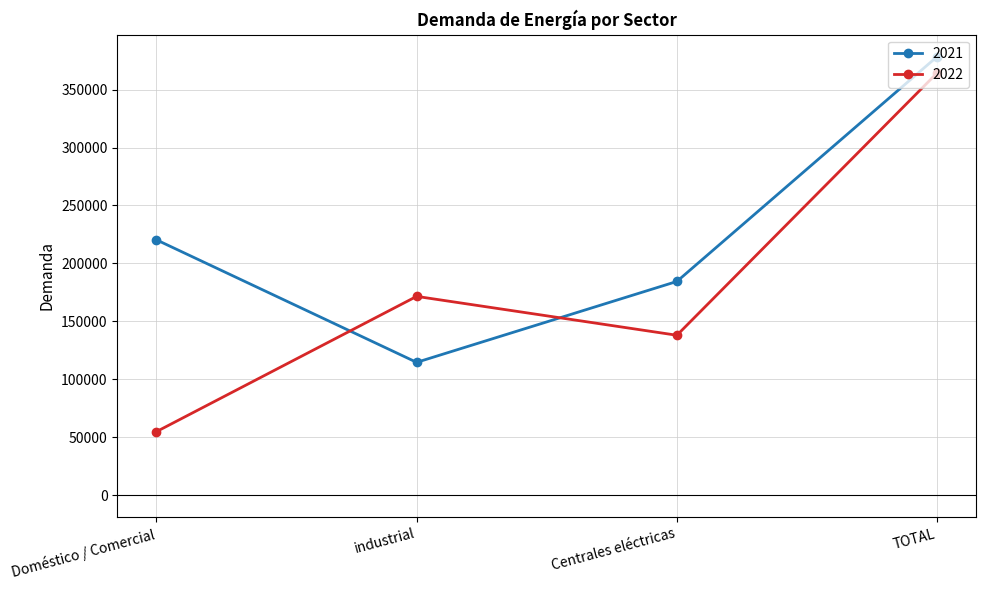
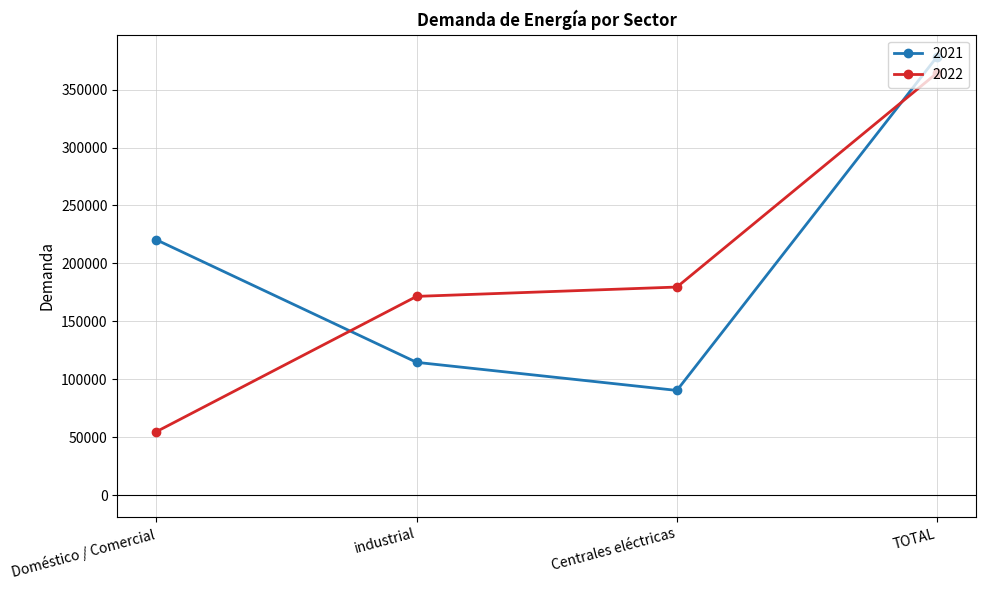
  {
    "2021": {
      "Doméstico / Comercial": 220000,
      "industrial": 115000,
-     "Centrales eléctricas": 184000
+     "Centrales eléctricas": 90000
    },
    "2022": {
      "Doméstico / Comercial": 55000,
      "industrial": 172000,
-     "Centrales eléctricas": 138000
+     "Centrales eléctricas": 180000
    }
  }
